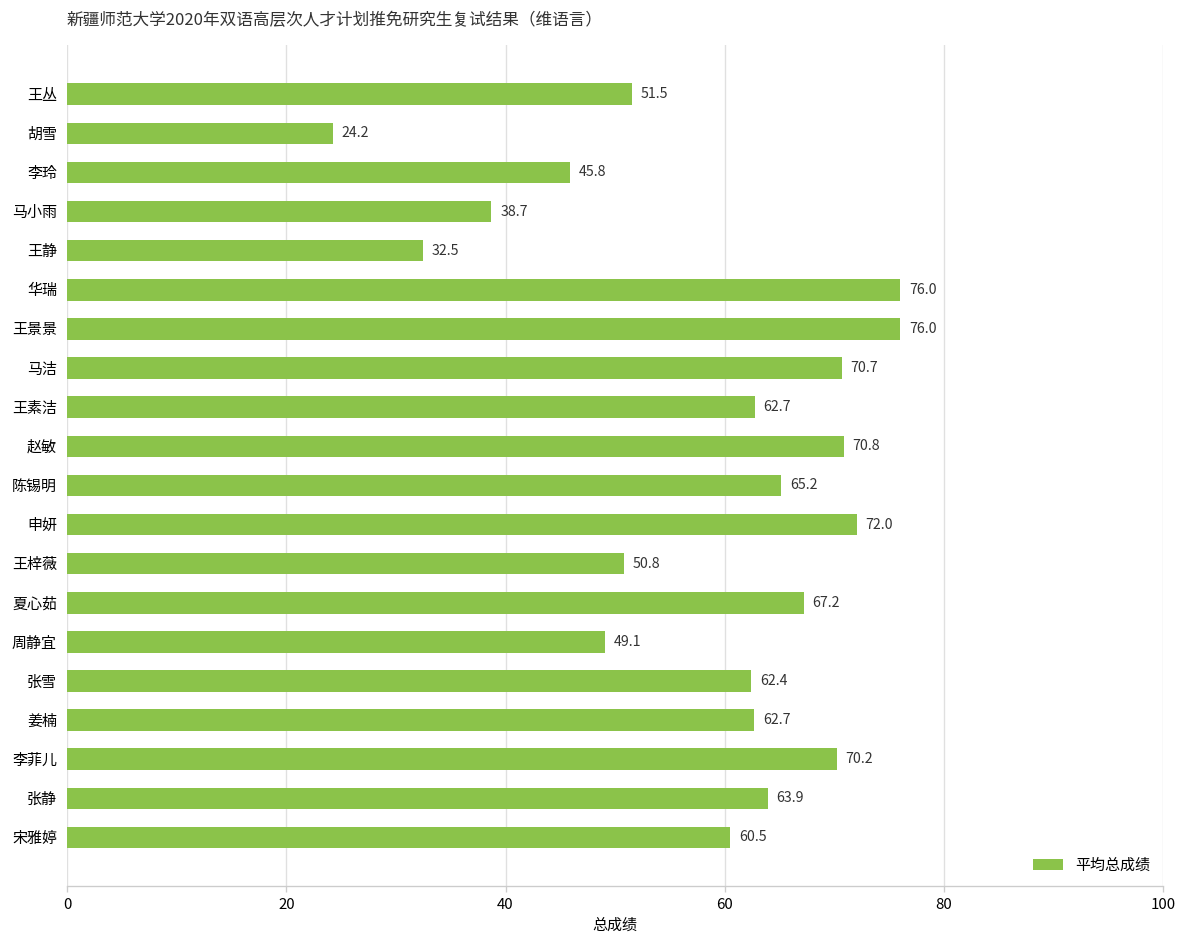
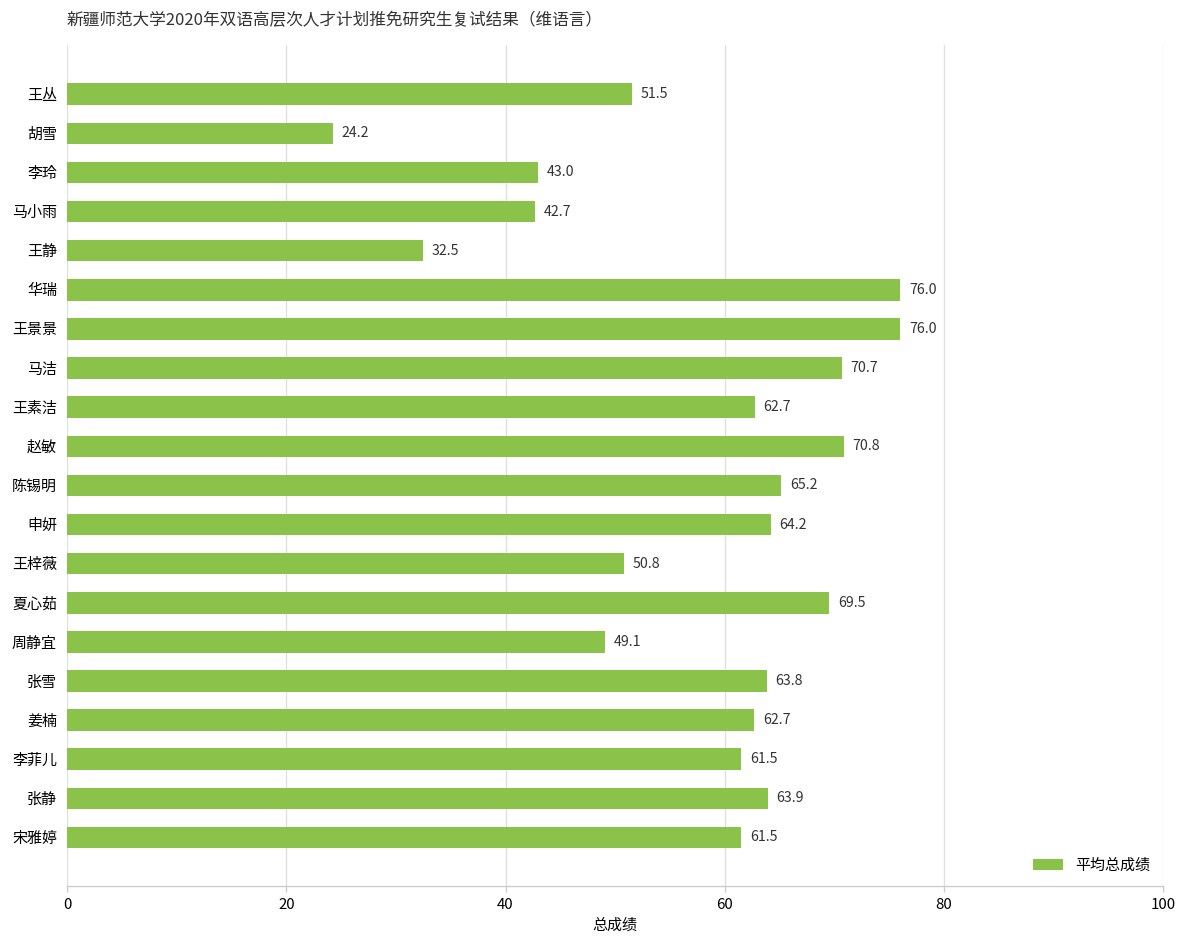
  {
    "王丛": 51.5,
    "胡雪": 24.2,
-   "李玲": 45.8,
-   "马小雨": 38.7,
+   "李玲": 43.0,
+   "马小雨": 42.7,
    "王静": 32.5,
    "华瑞": 76.0,
    "王景景": 76.0,
    "马洁": 70.7,
    "王素洁": 62.7,
    "赵敏": 70.8,
    "陈锡明": 65.2,
-   "申妍": 72.0,
+   "申妍": 64.2,
    "王梓薇": 50.8,
-   "夏心茹": 67.2,
+   "夏心茹": 69.5,
    "周静宜": 49.1,
-   "张雪": 62.4,
+   "张雪": 63.8,
    "姜楠": 62.7,
-   "李菲儿": 70.2,
+   "李菲儿": 61.5,
    "张静": 63.9,
-   "宋雅婷": 60.5
+   "宋雅婷": 61.5
  }
